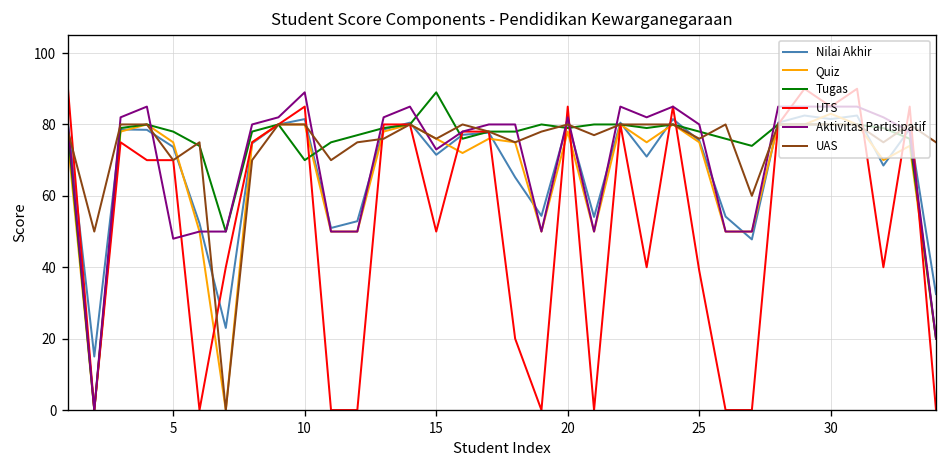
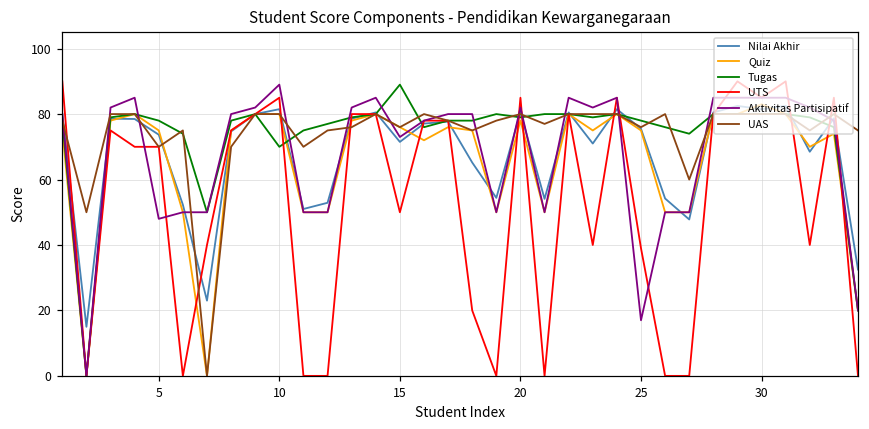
  {
    "Nilai Akhir": {
      "5": 74,
      "10": 82,
      "15": 72
    },
    "Quiz": {
      "5": 75,
      "20": 78
    },
    "Tugas": {
      "5": 78,
      "10": 70,
      "15": 89,
      "20": 79,
      "25": 78
    },
    "UTS": {
      "10": 85,
      "15": 50,
      "20": 85,
      "25": 39
    },
    "Aktivitas Partisipatif": {
      "5": 48,
      "10": 89,
      "15": 73,
      "20": 82,
-     "25": 80
+     "25": 17
    }
  }
